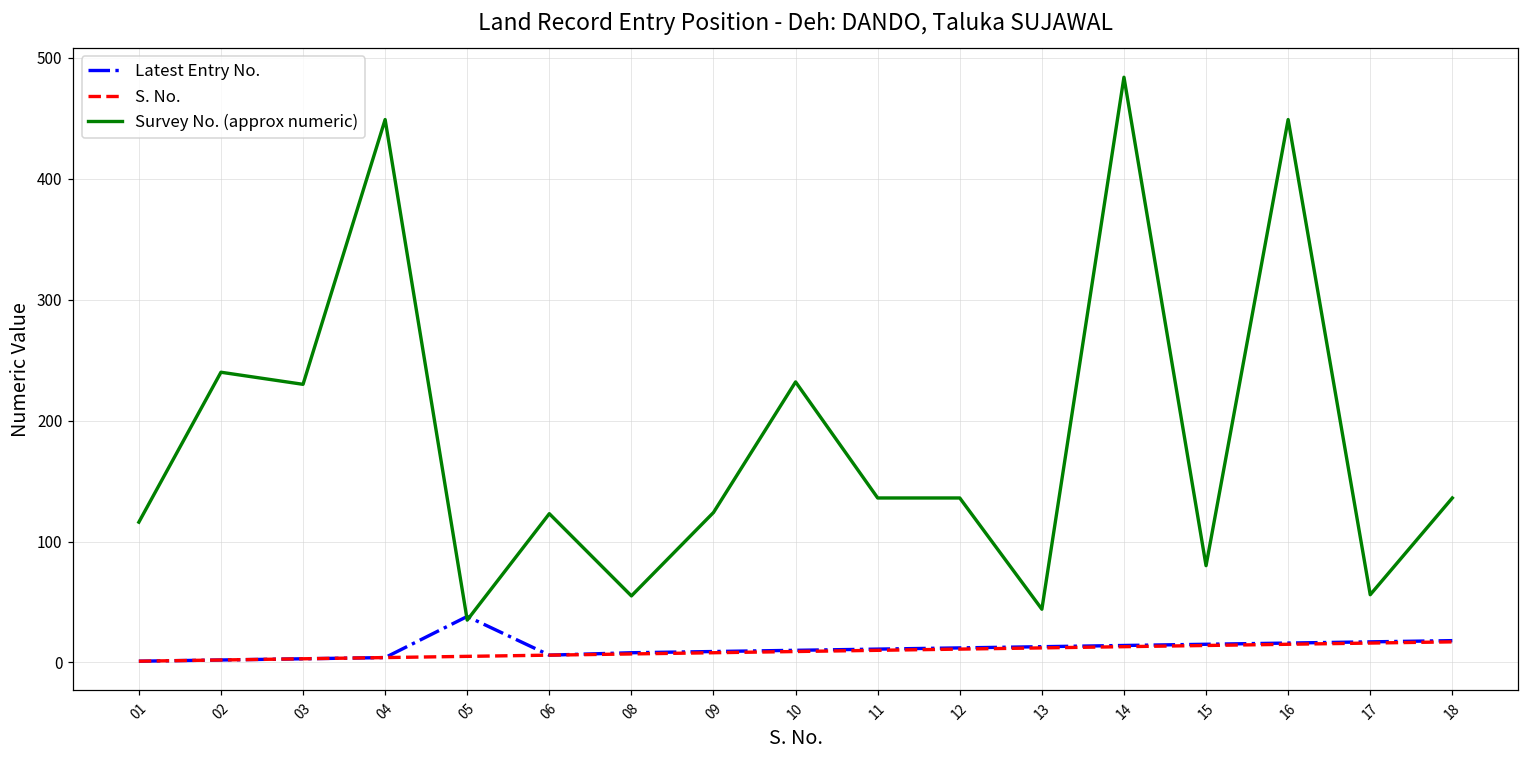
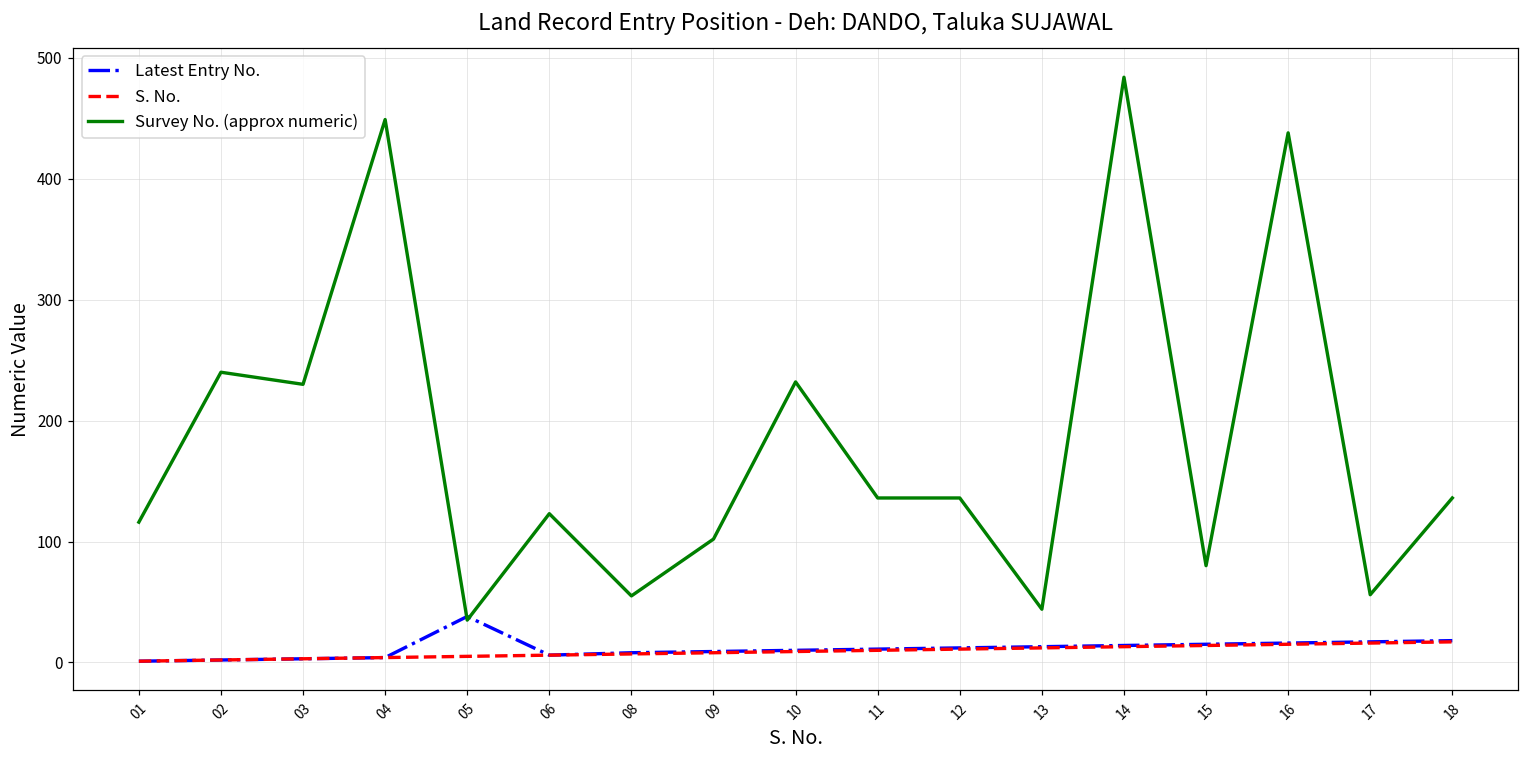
  {
    "Latest Entry No.": {
      "05": 38
    },
    "S. No.": {
      "05": 5
    },
    "Survey No. (approx numeric)": {
      "01": 116,
      "02": 240,
      "03": 230,
      "04": 449,
      "05": 35,
      "06": 123,
      "08": 55,
-     "09": 124,
+     "09": 102,
      "10": 232,
      "11": 136,
      "12": 136,
      "13": 44,
      "14": 484,
      "15": 80,
-     "16": 449,
+     "16": 438,
      "17": 56,
      "18": 136
    }
  }
